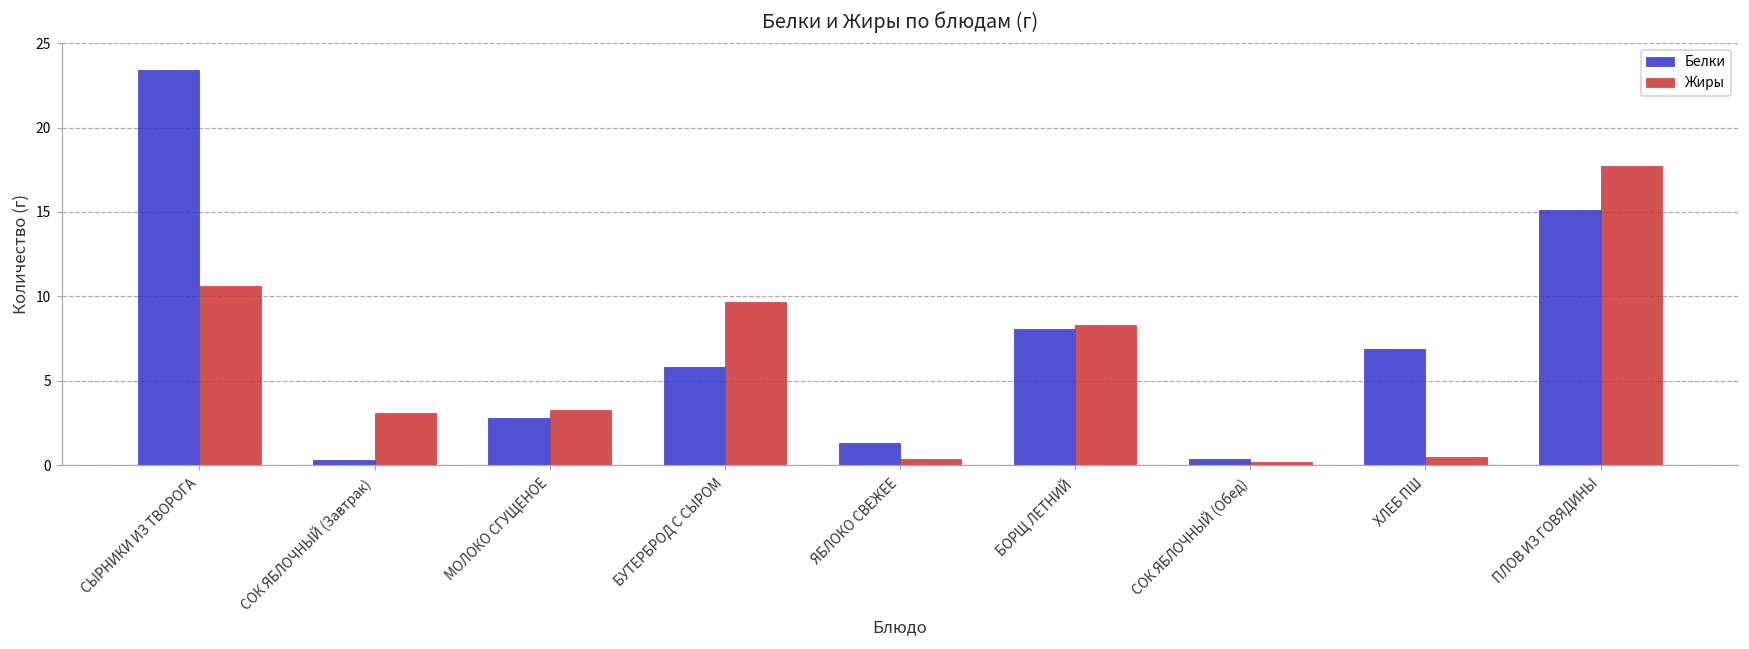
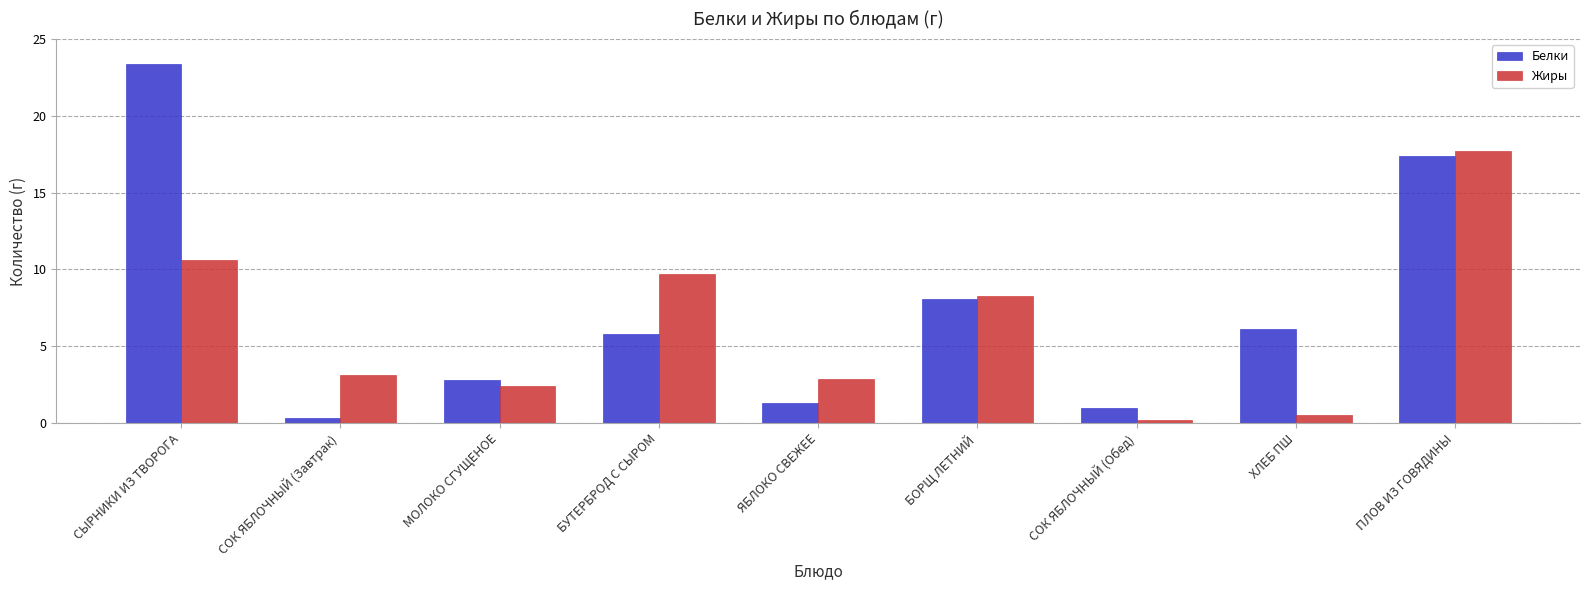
  {
    "Белки": {
      "СЫРНИКИ ИЗ ТВОРОГА": 23.4,
      "СОК ЯБЛОЧНЫЙ (Завтрак)": 0.3,
      "МОЛОКО СГУЩЕНОЕ": 2.8,
      "БУТЕРБРОД С СЫРОМ": 5.8,
      "ЯБЛОКО СВЕЖЕЕ": 1.3,
      "БОРЩ ЛЕТНИЙ": 8.1,
-     "СОК ЯБЛОЧНЫЙ (Обед)": 0.4,
-     "ХЛЕБ ПШ": 6.9,
-     "ПЛОВ ИЗ ГОВЯДИНЫ": 15.1
+     "СОК ЯБЛОЧНЫЙ (Обед)": 1.0,
+     "ХЛЕБ ПШ": 6.1,
+     "ПЛОВ ИЗ ГОВЯДИНЫ": 17.4
    },
    "Жиры": {
      "СЫРНИКИ ИЗ ТВОРОГА": 10.6,
      "СОК ЯБЛОЧНЫЙ (Завтрак)": 3.1,
-     "МОЛОКО СГУЩЕНОЕ": 3.3,
+     "МОЛОКО СГУЩЕНОЕ": 2.4,
      "БУТЕРБРОД С СЫРОМ": 9.7,
-     "ЯБЛОКО СВЕЖЕЕ": 0.4,
+     "ЯБЛОКО СВЕЖЕЕ": 2.9,
      "БОРЩ ЛЕТНИЙ": 8.3,
      "СОК ЯБЛОЧНЫЙ (Обед)": 0.2,
      "ХЛЕБ ПШ": 0.5,
      "ПЛОВ ИЗ ГОВЯДИНЫ": 17.7
    }
  }
